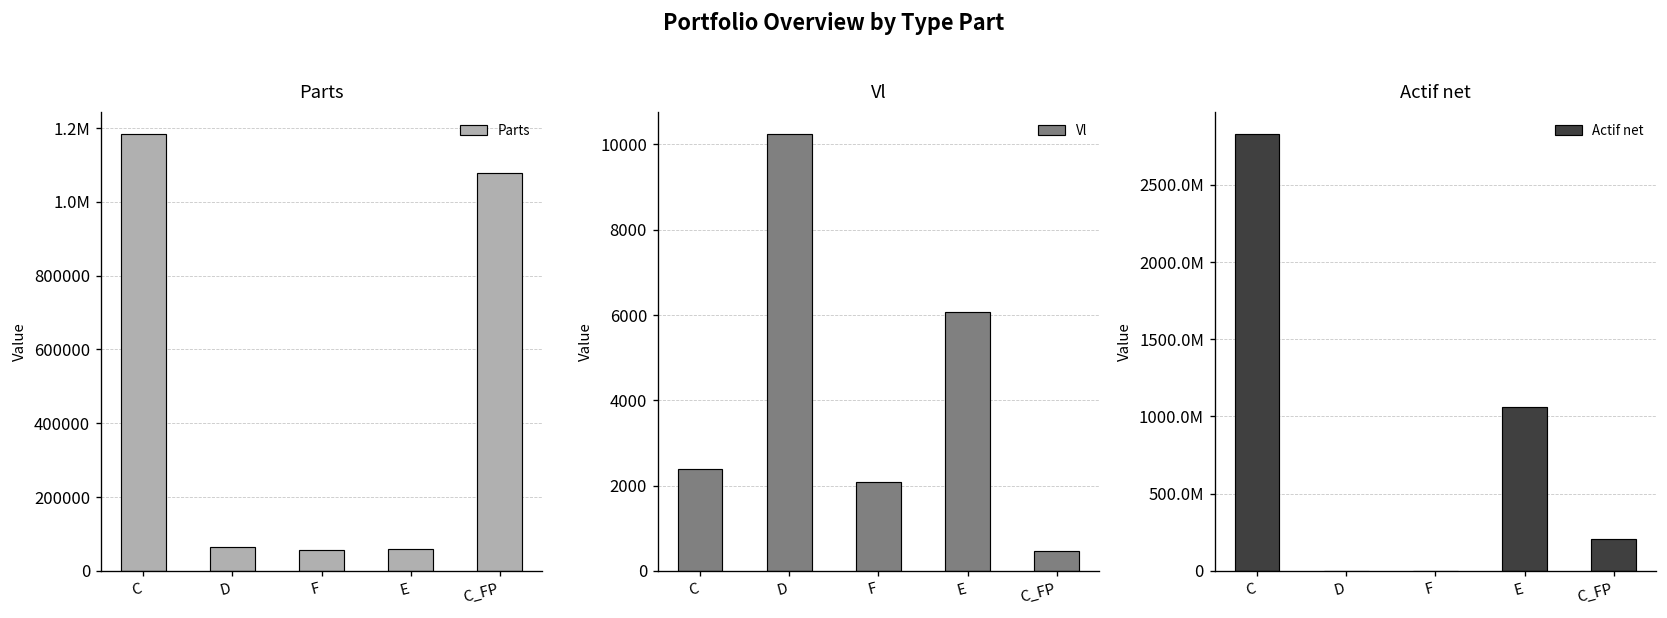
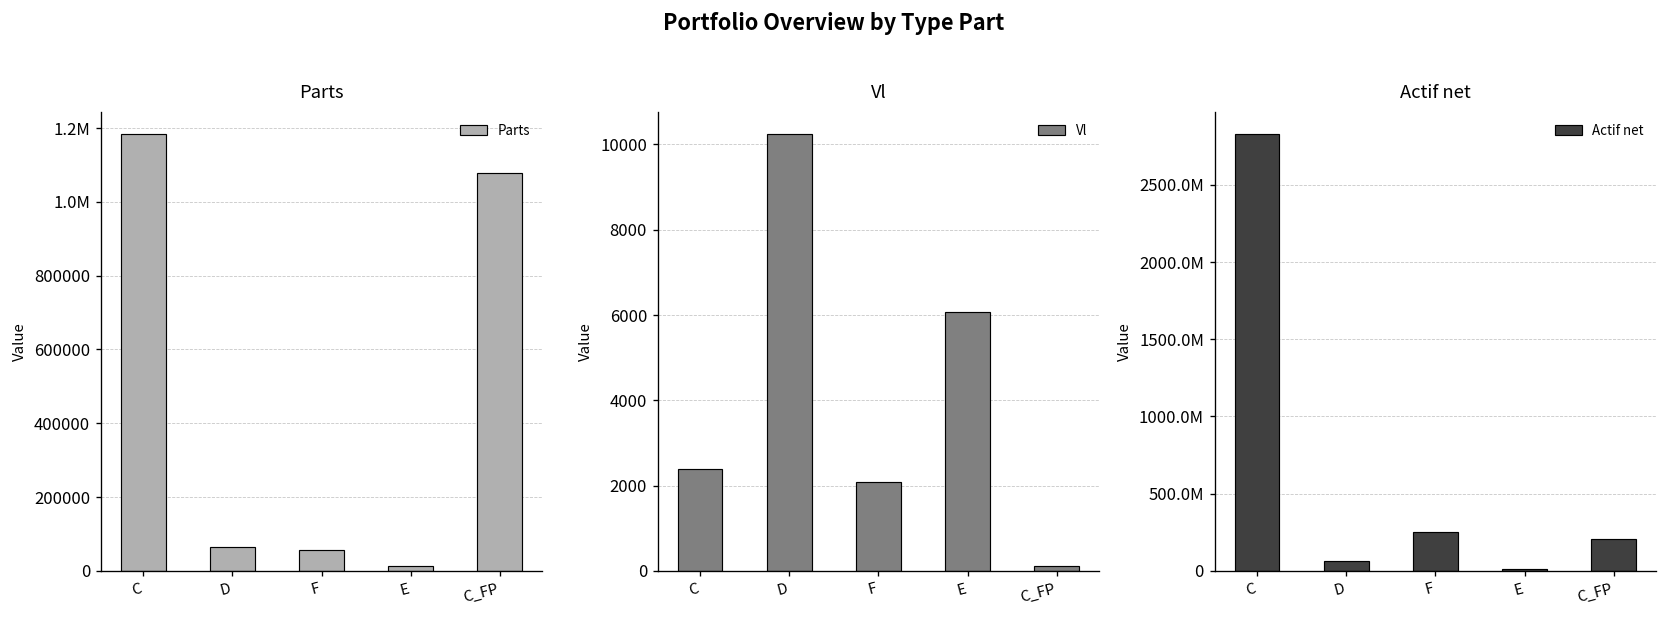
  {
    "Parts": {
      "C": 1180000,
      "D": 60000,
      "F": 60000,
-     "E": 60000,
+     "E": 10000,
      "C_FP": 1080000
    },
    "Vl": {
      "C": 2400,
      "D": 10300,
      "F": 2100,
      "E": 6100,
-     "C_FP": 500
+     "C_FP": 100
    },
    "Actif net": {
      "C": 2830000000,
-     "D": 0,
-     "F": 0,
-     "E": 1060000000,
+     "D": 70000000,
+     "F": 250000000,
+     "E": 10000000,
      "C_FP": 200000000
    }
  }
